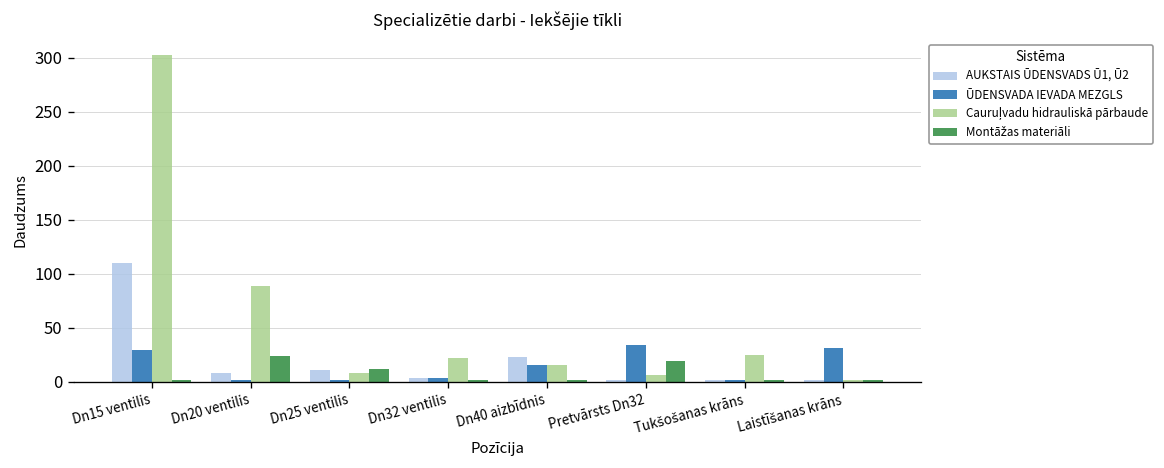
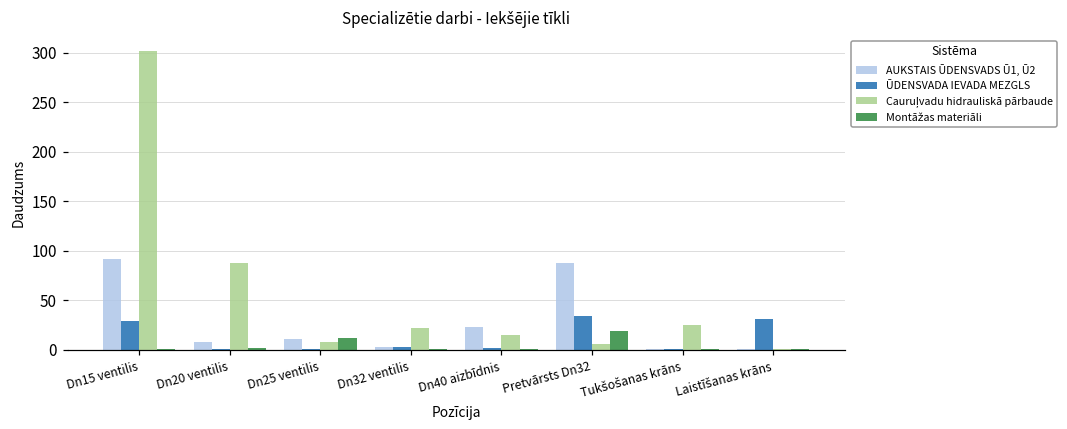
  {
    "AUKSTAIS ŪDENSVADS Ū1, Ū2": {
-     "Dn15 ventilis": 110,
+     "Dn15 ventilis": 90,
      "Dn20 ventilis": 10,
      "Dn25 ventilis": 10,
      "Dn32 ventilis": 0,
      "Dn40 aizbīdnis": 20,
-     "Pretvārsts Dn32": 0
+     "Pretvārsts Dn32": 90
    },
    "ŪDENSVADA IEVADA MEZGLS": {
      "Dn15 ventilis": 30,
      "Dn32 ventilis": 0,
-     "Dn40 aizbīdnis": 20,
+     "Dn40 aizbīdnis": 0,
      "Pretvārsts Dn32": 30,
      "Laistīšanas krāns": 30
    },
    "Cauruļvadu hidrauliskā pārbaude": {
      "Dn15 ventilis": 300,
      "Dn20 ventilis": 90,
      "Dn25 ventilis": 10,
      "Dn32 ventilis": 20,
      "Dn40 aizbīdnis": 20,
      "Pretvārsts Dn32": 10,
      "Tukšošanas krāns": 30
    },
    "Montāžas materiāli": {
-     "Dn20 ventilis": 20,
+     "Dn20 ventilis": 0,
      "Dn25 ventilis": 10,
      "Pretvārsts Dn32": 20
    }
  }
